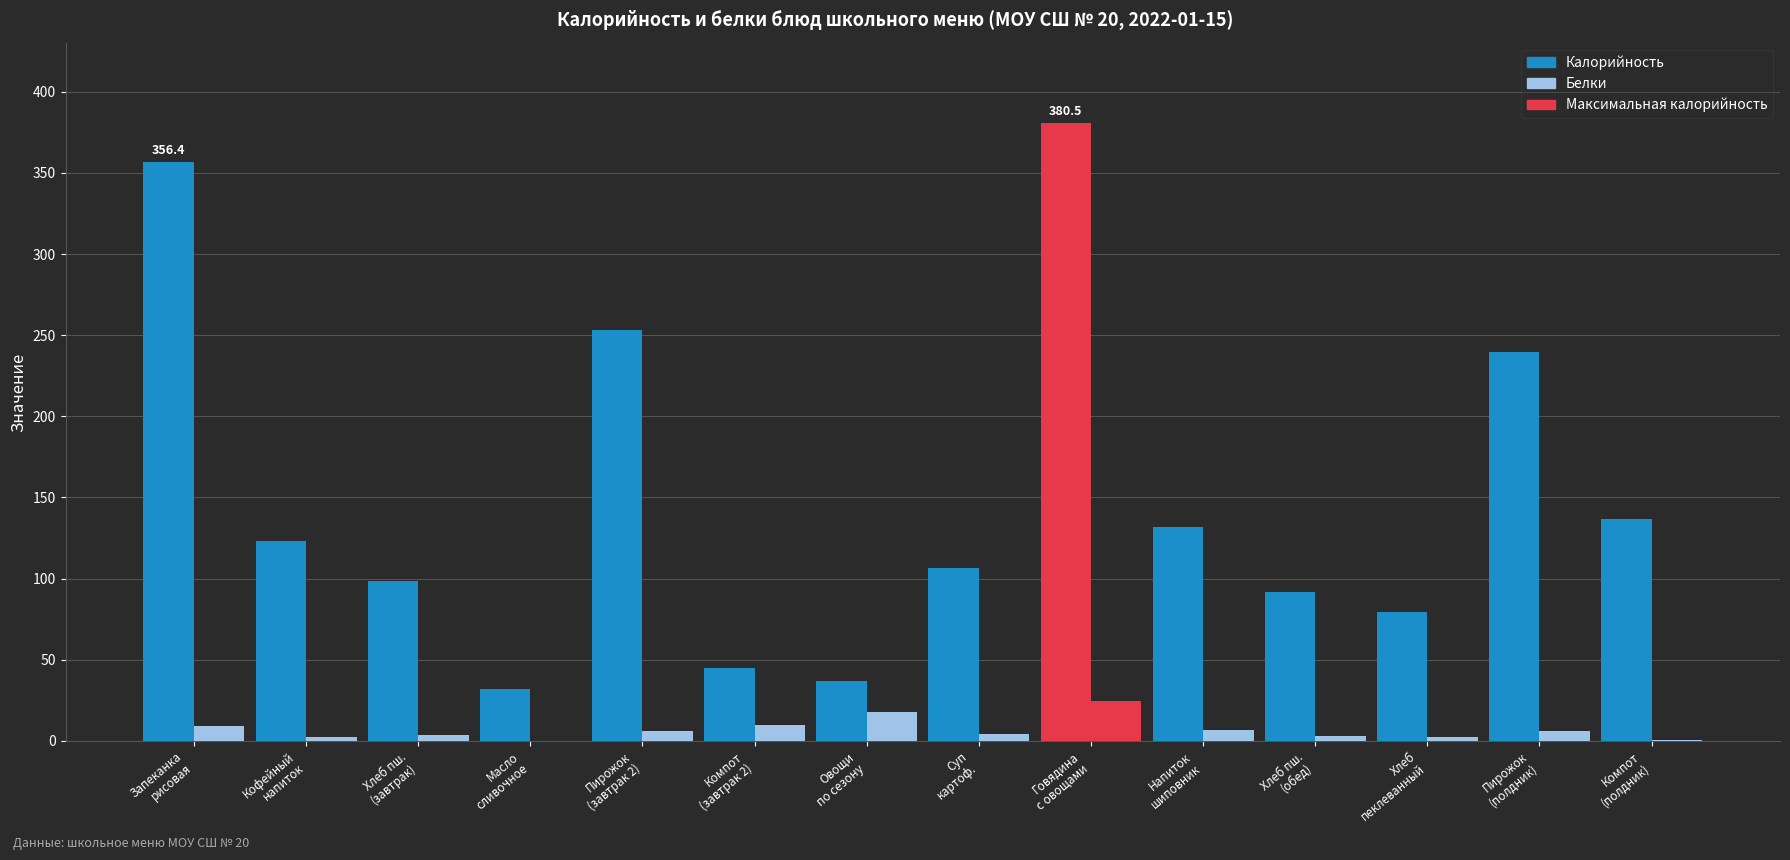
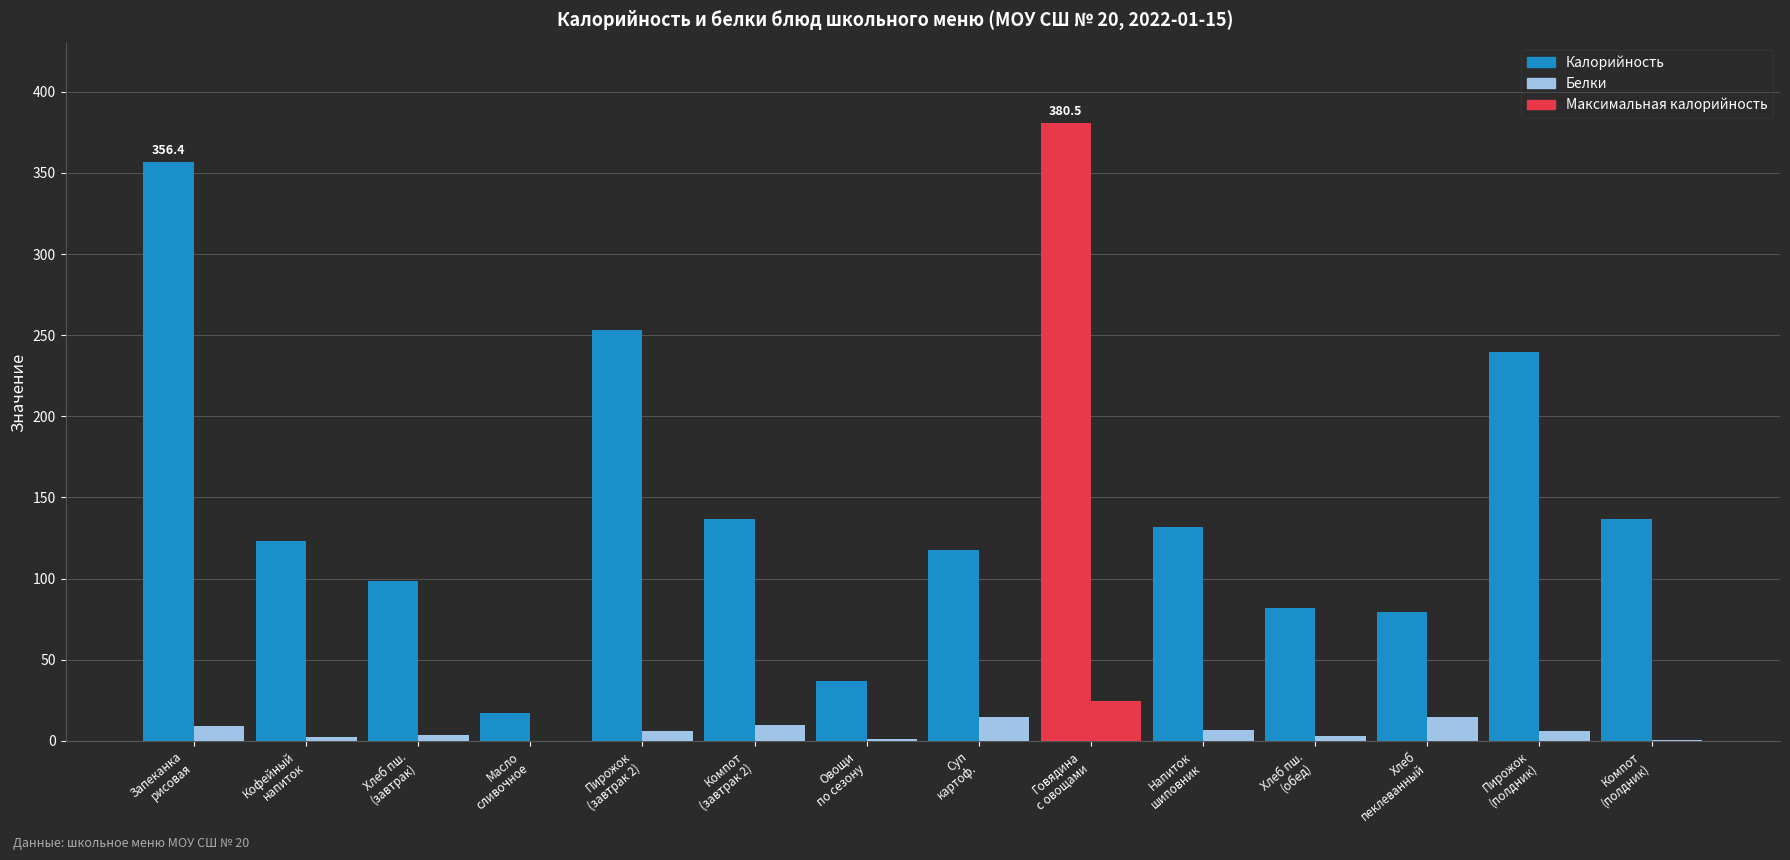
  {
    "Калорийность": {
      "Кофейный напиток": 124,
      "Хлеб пш. (завтрак)": 99,
-     "Масло сливочное": 32,
+     "Масло сливочное": 17,
      "Пирожок (завтрак 2)": 253,
-     "Компот (завтрак 2)": 45,
+     "Компот (завтрак 2)": 137,
      "Овощи по сезону": 37,
-     "Суп картоф.": 107,
+     "Суп картоф.": 118,
      "Напиток шиповник": 132,
-     "Хлеб пш. (обед)": 92,
+     "Хлеб пш. (обед)": 82,
      "Хлеб пеклеванный": 79,
      "Пирожок (полдник)": 240,
      "Компот (полдник)": 137
    },
    "Белки": {
      "Запеканка рисовая": 9,
      "Кофейный напиток": 2,
      "Хлеб пш. (завтрак)": 4,
      "Масло сливочное": 0,
      "Пирожок (завтрак 2)": 6,
      "Компот (завтрак 2)": 10,
-     "Овощи по сезону": 18,
-     "Суп картоф.": 5,
+     "Овощи по сезону": 1,
+     "Суп картоф.": 15,
      "Говядина с овощами": 25,
      "Напиток шиповник": 7,
      "Хлеб пш. (обед)": 3,
-     "Хлеб пеклеванный": 3,
+     "Хлеб пеклеванный": 15,
      "Пирожок (полдник)": 6
    }
  }
